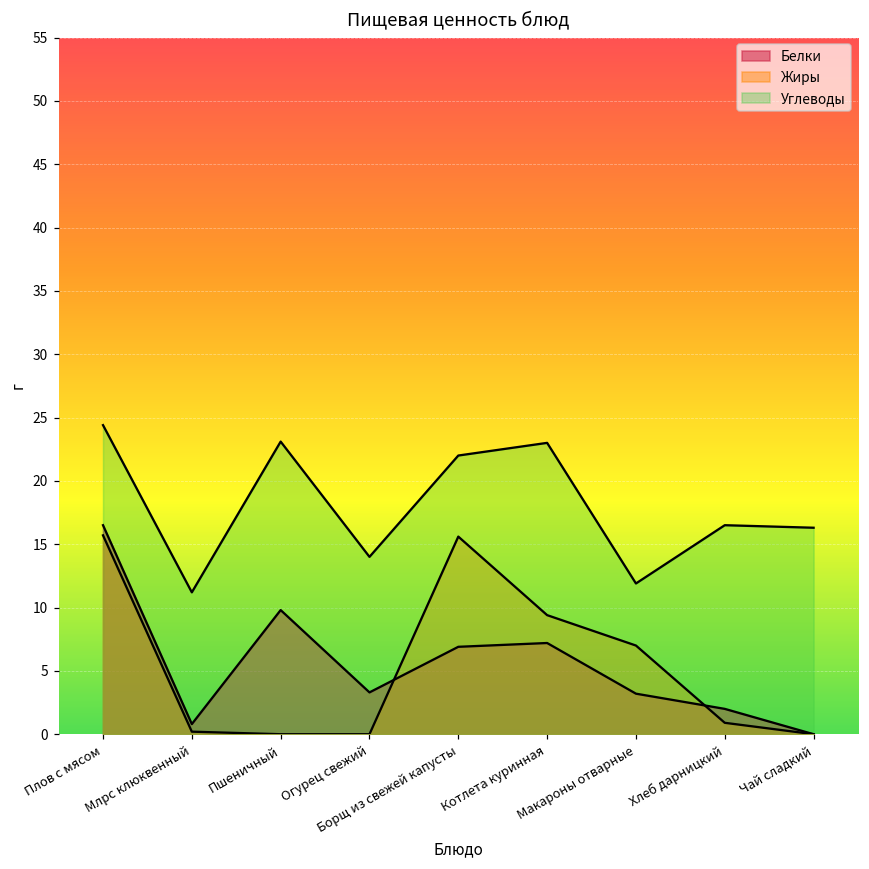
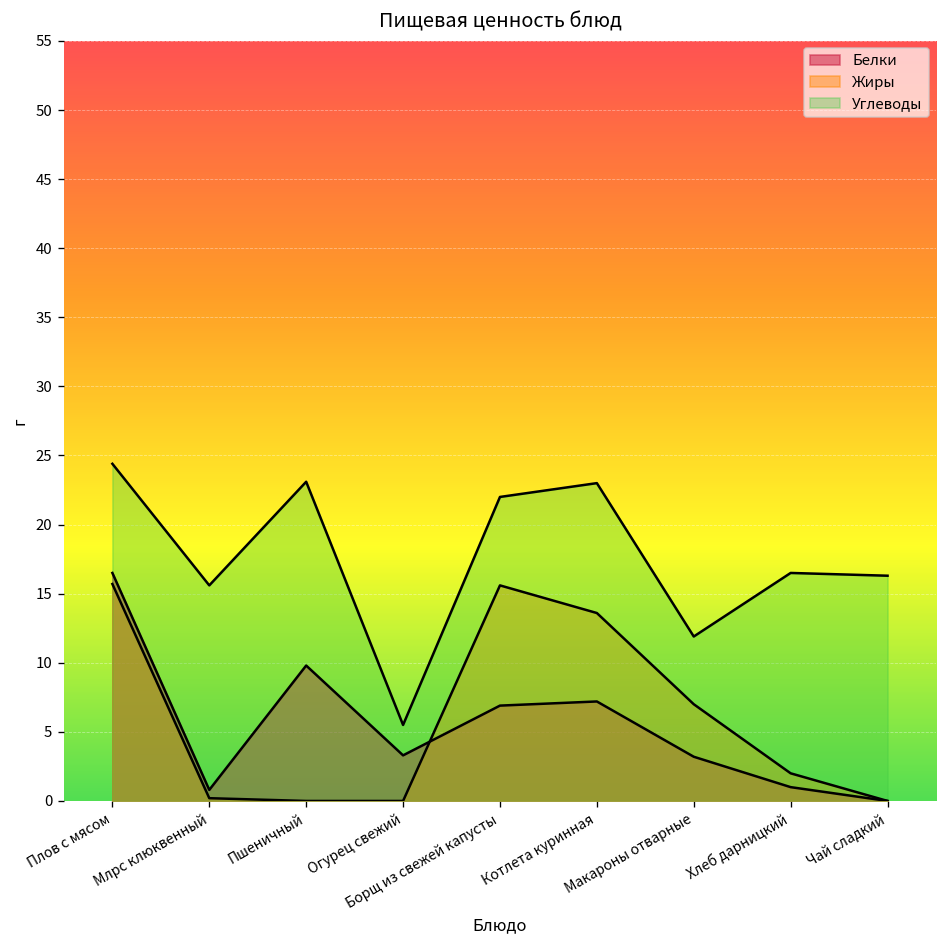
  {
    "Белки": {
      "Плов с мясом": 16.5,
      "Млрс клюквенный": 1,
      "Пшеничный": 10,
      "Огурец свежий": 3.3,
      "Борщ из свежей капусты": 7,
      "Котлета куринная": 7,
      "Макароны отварные": 3,
-     "Хлеб дарницкий": 2
+     "Хлеб дарницкий": 1
    },
    "Жиры": {
      "Плов с мясом": 15.7,
      "Млрс клюквенный": 0.2,
      "Пшеничный": 0.0,
      "Огурец свежий": 0.0,
      "Борщ из свежей капусты": 15.6,
-     "Котлета куринная": 9.4,
+     "Котлета куринная": 13.6,
      "Макароны отварные": 7.0,
-     "Хлеб дарницкий": 0.9
+     "Хлеб дарницкий": 2.0
    },
    "Углеводы": {
      "Плов с мясом": 24.4,
-     "Млрс клюквенный": 11.2,
+     "Млрс клюквенный": 15.6,
      "Пшеничный": 23.1,
-     "Огурец свежий": 14.0,
+     "Огурец свежий": 5.5,
      "Борщ из свежей капусты": 22.0,
      "Котлета куринная": 23.0,
      "Макароны отварные": 11.9,
      "Хлеб дарницкий": 16.5,
      "Чай сладкий": 16.3
    }
  }
